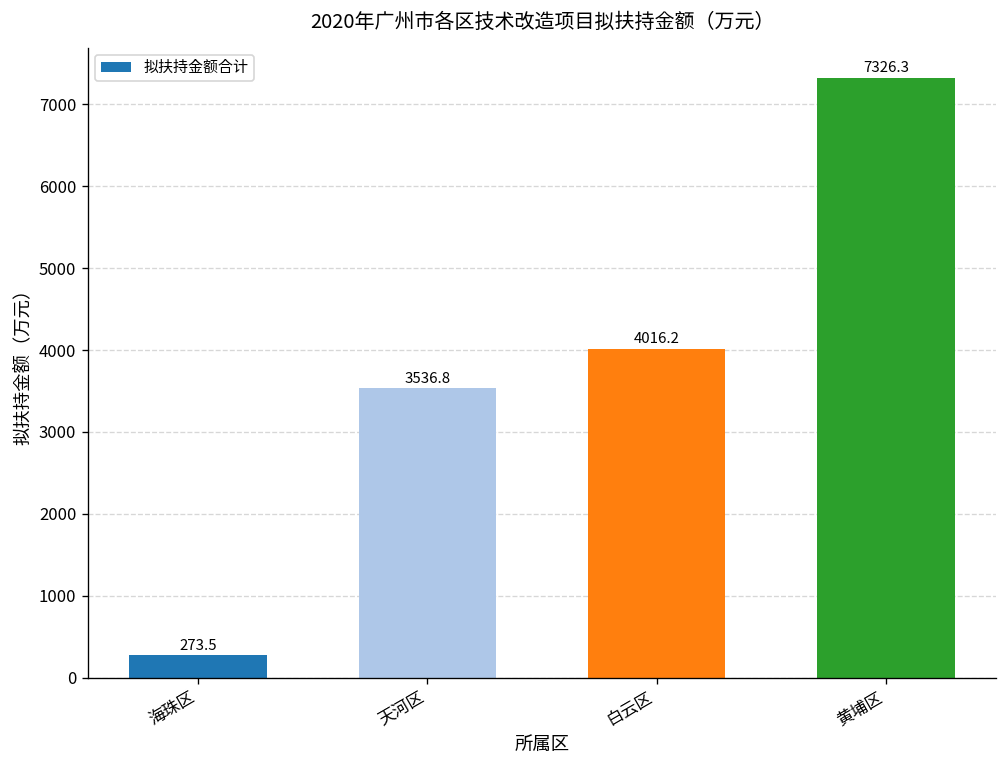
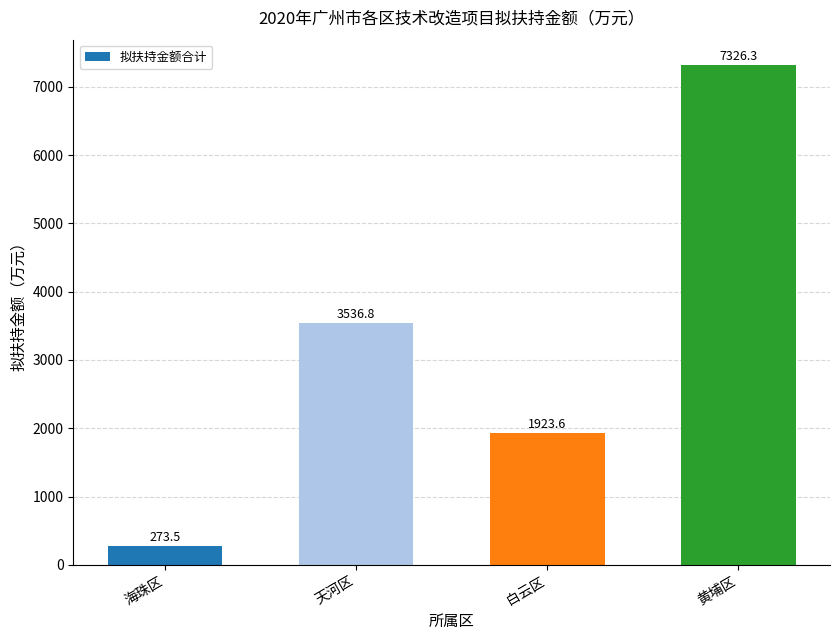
  {
    "海珠区": 273.5,
    "天河区": 3536.8,
-   "白云区": 4016.2,
+   "白云区": 1923.6,
    "黄埔区": 7326.3
  }
